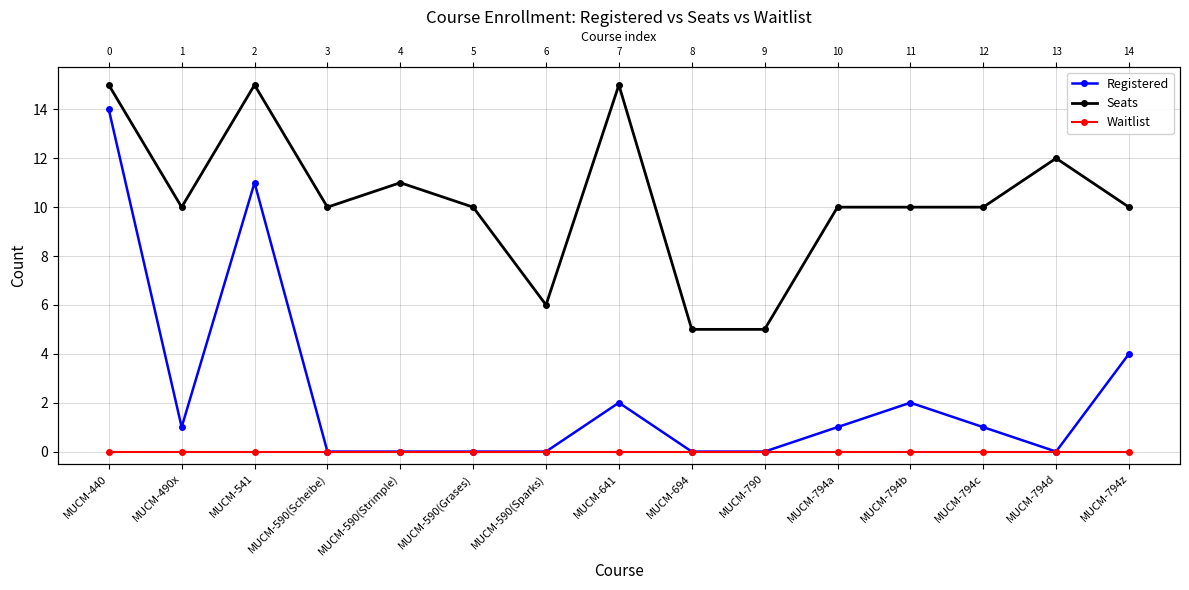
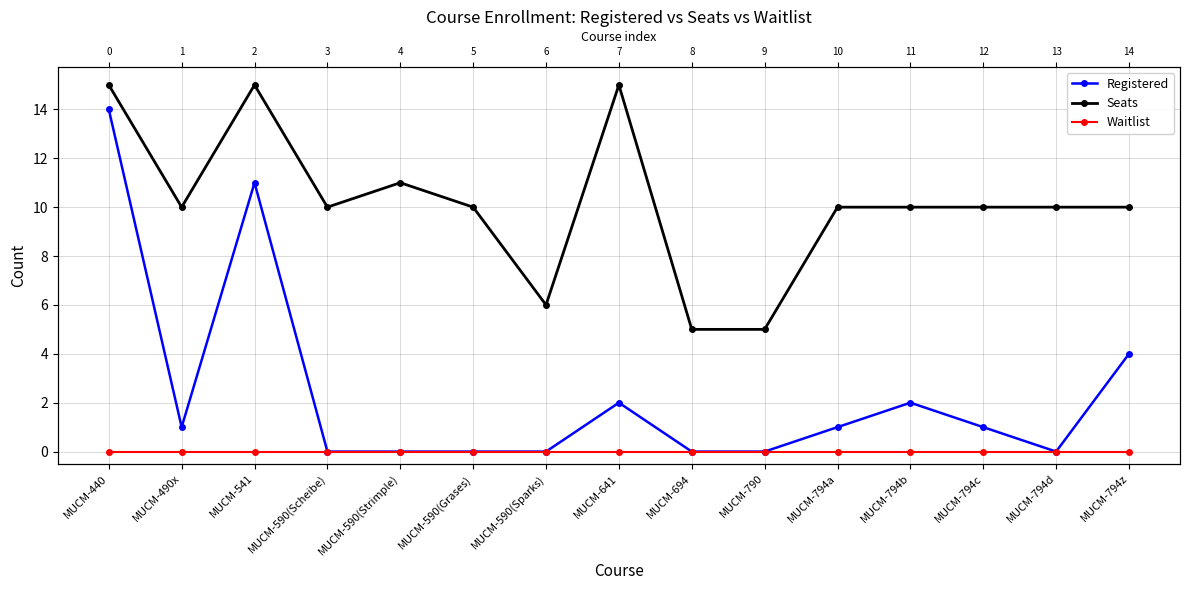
  {
    "Registered": {
      "MUCM-440": 14,
      "MUCM-490x": 1,
      "MUCM-541": 11,
      "MUCM-641": 2,
      "MUCM-794a": 1,
      "MUCM-794b": 2,
      "MUCM-794c": 1,
      "MUCM-794z": 4
    },
    "Seats": {
      "MUCM-440": 15,
      "MUCM-490x": 10,
      "MUCM-541": 15,
      "MUCM-590(Scheibe)": 10,
      "MUCM-590(Strimple)": 11,
      "MUCM-590(Grases)": 10,
      "MUCM-590(Sparks)": 6,
      "MUCM-641": 15,
      "MUCM-694": 5,
      "MUCM-790": 5,
      "MUCM-794a": 10,
      "MUCM-794b": 10,
      "MUCM-794c": 10,
-     "MUCM-794d": 12,
+     "MUCM-794d": 10,
      "MUCM-794z": 10
    },
    "Waitlist": {
      "MUCM-440": 0,
      "MUCM-490x": 0,
      "MUCM-541": 0,
      "MUCM-641": 0,
      "MUCM-794a": 0,
      "MUCM-794b": 0,
      "MUCM-794c": 0,
      "MUCM-794z": 0
    }
  }
